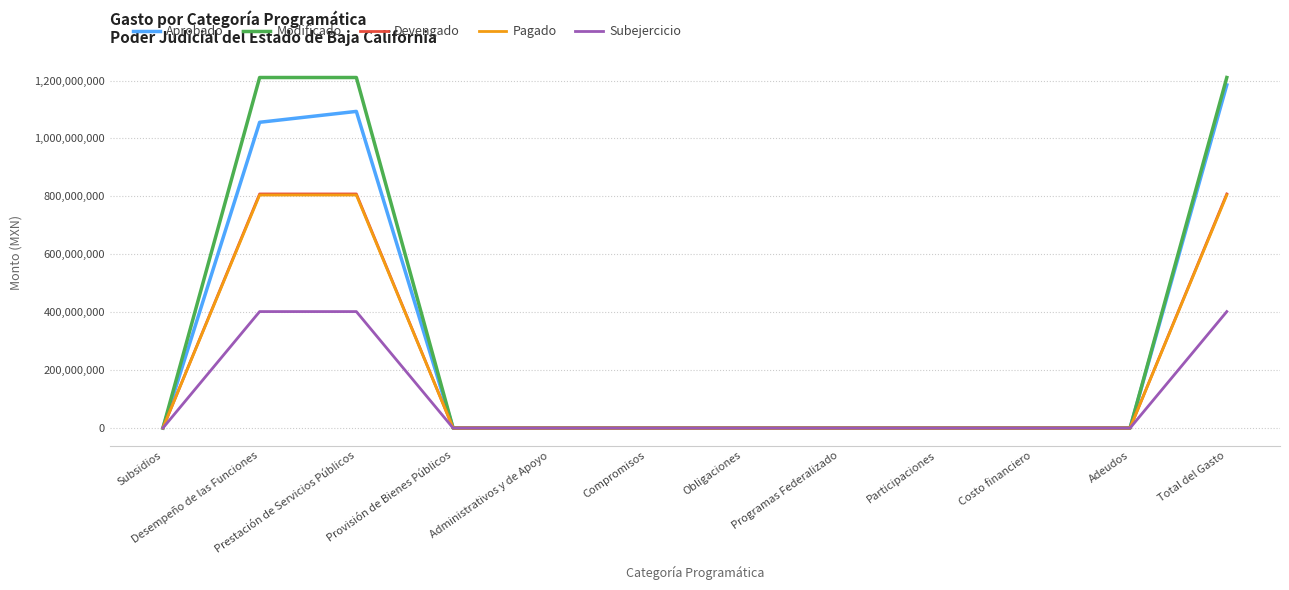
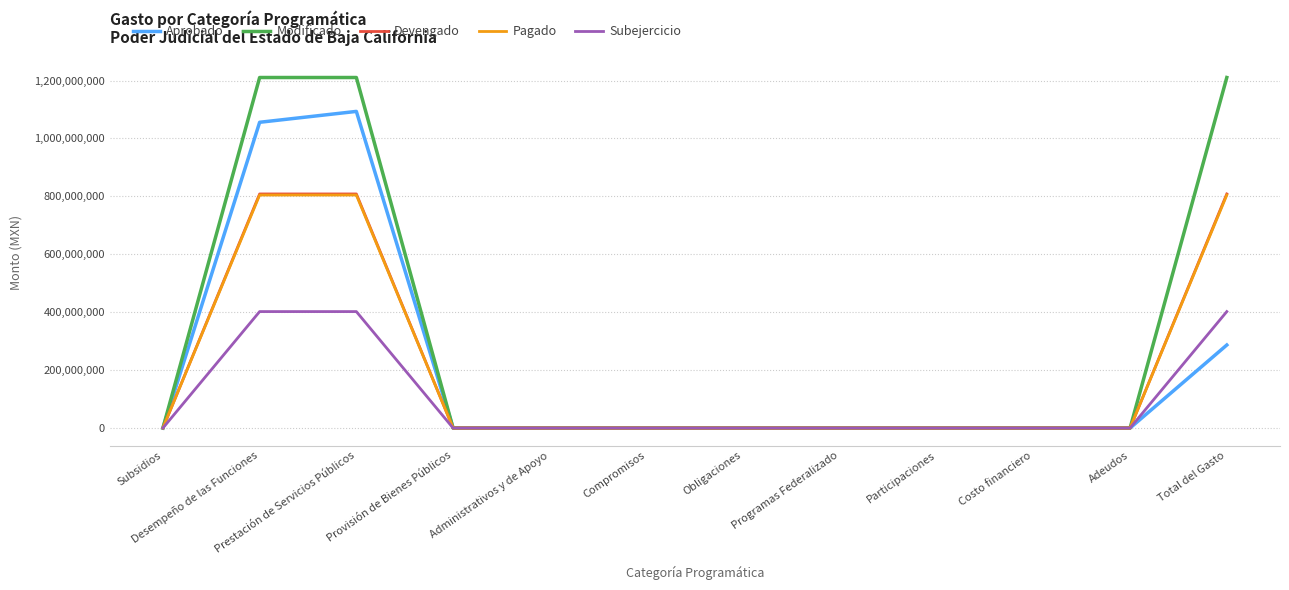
  {
    "Aprobado": {
      "Desempeño de las Funciones": "1,060,000,000",
      "Prestación de Servicios Públicos": "1,090,000,000",
-     "Total del Gasto": "1,180,000,000"
+     "Total del Gasto": "290,000,000"
    },
    "Modificado": {
      "Desempeño de las Funciones": "1,210,000,000",
      "Prestación de Servicios Públicos": "1,210,000,000",
      "Total del Gasto": "1,210,000,000"
    },
    "Subejercicio": {
      "Desempeño de las Funciones": "400,000,000",
      "Prestación de Servicios Públicos": "400,000,000",
      "Total del Gasto": "400,000,000"
    }
  }
